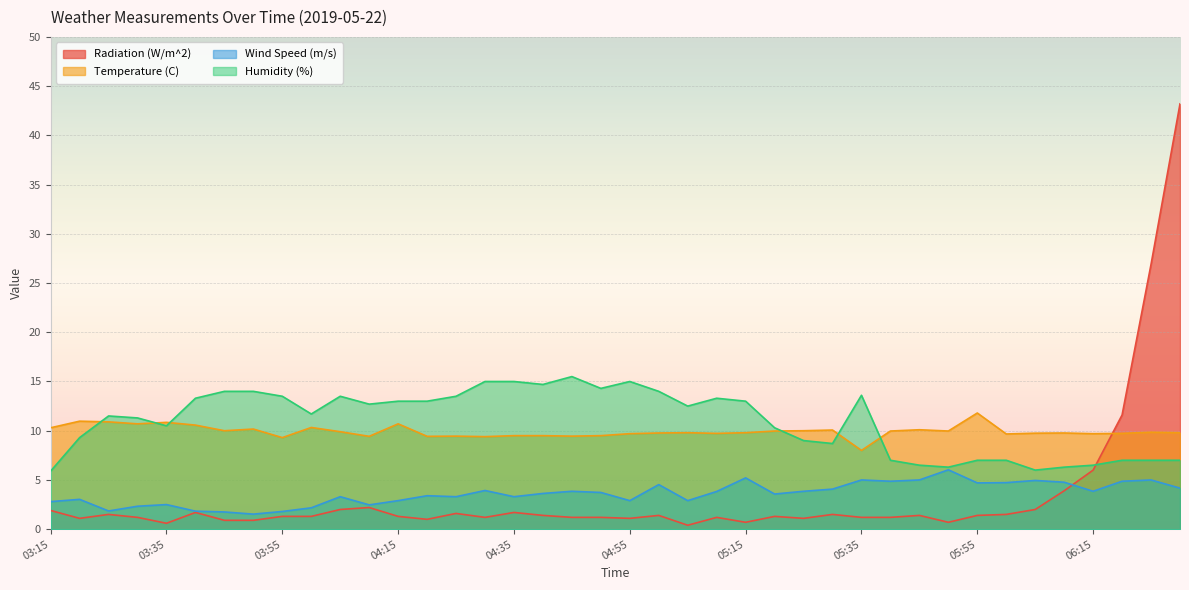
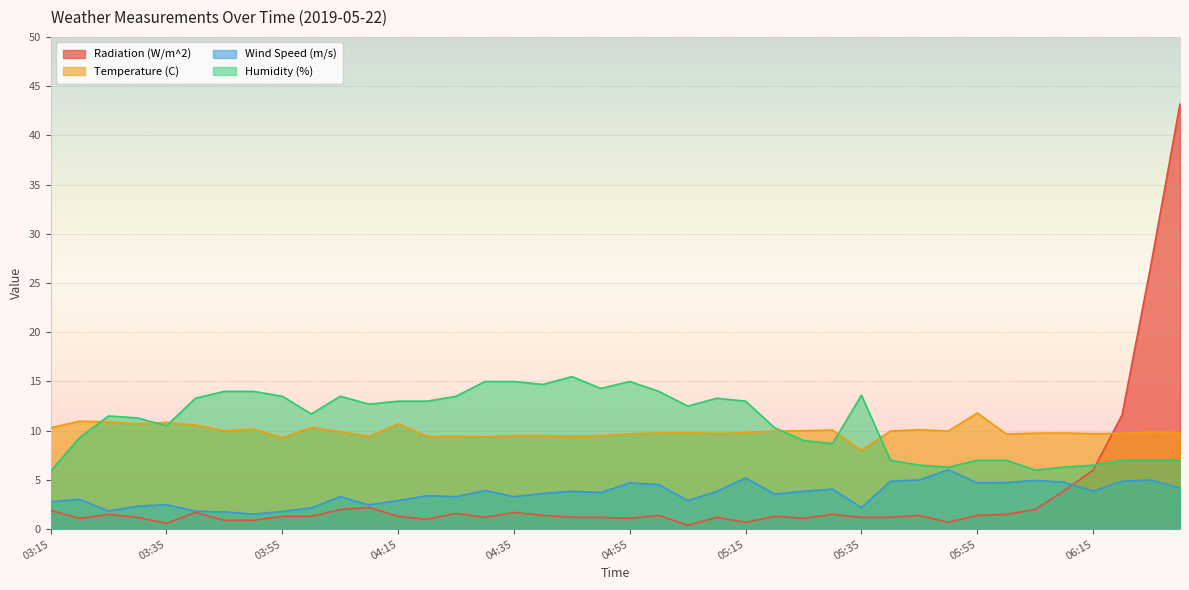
  {
    "Radiation (W/m^2)": {
      "03:15": 2,
      "03:35": 1,
      "03:55": 1,
      "04:15": 1,
      "04:35": 2,
      "04:55": 1,
      "05:15": 1,
      "05:35": 1,
      "05:55": 1,
      "06:15": 6
    },
    "Temperature (C)": {
      "03:15": 10,
      "03:35": 11,
      "03:55": 9,
      "04:15": 11,
      "04:35": 10,
      "04:55": 10,
      "05:15": 10,
      "05:35": 8,
      "05:55": 12,
      "06:15": 10
    },
    "Wind Speed (m/s)": {
      "03:15": 3,
      "03:35": 3,
      "03:55": 2,
      "04:15": 3,
      "04:35": 3,
-     "04:55": 3,
+     "04:55": 5,
      "05:15": 5,
-     "05:35": 5,
+     "05:35": 2,
      "05:55": 5,
      "06:15": 4
    },
    "Humidity (%)": {
      "03:15": 6,
      "03:35": 11,
      "03:55": 14,
      "04:15": 13,
      "04:35": 15,
      "04:55": 15,
      "05:15": 13,
      "05:35": 14,
      "05:55": 7,
      "06:15": 7
    }
  }
